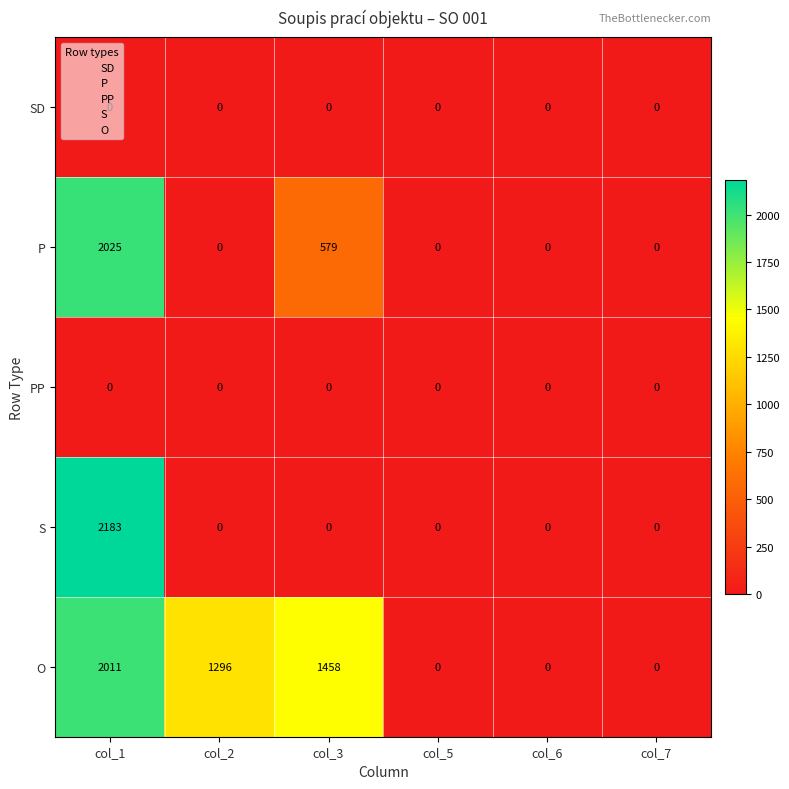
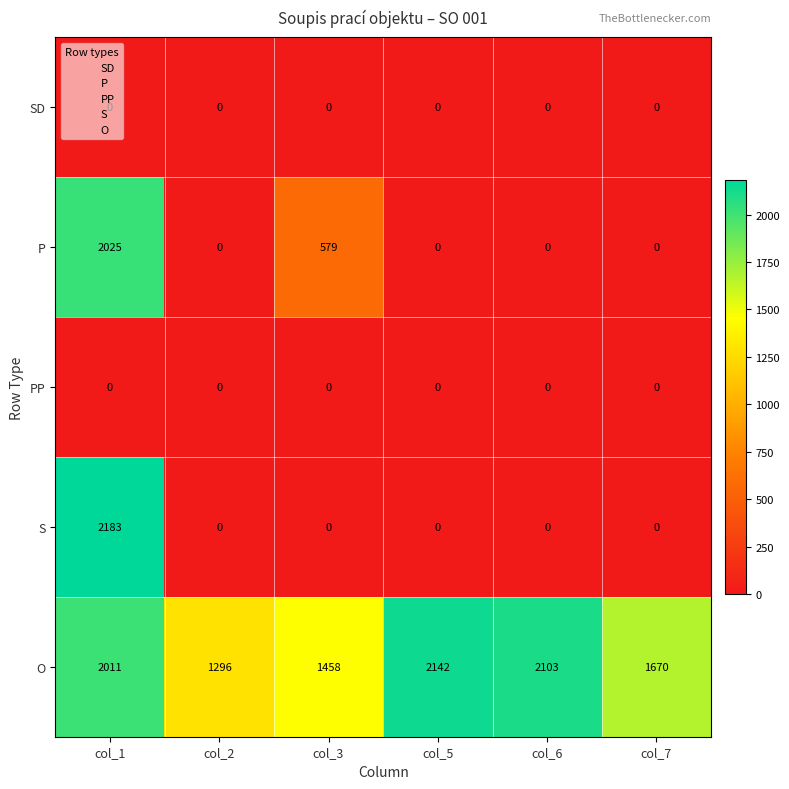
  {
    "SD": {
      "col_2": 0,
      "col_3": 0,
      "col_5": 0,
      "col_6": 0,
      "col_7": 0
    },
    "P": {
      "col_1": 2025,
      "col_2": 0,
      "col_3": 579,
      "col_5": 0,
      "col_6": 0,
      "col_7": 0
    },
    "PP": {
      "col_1": 0,
      "col_2": 0,
      "col_3": 0,
      "col_5": 0,
      "col_6": 0,
      "col_7": 0
    },
    "S": {
      "col_1": 2183,
      "col_2": 0,
      "col_3": 0,
      "col_5": 0,
      "col_6": 0,
      "col_7": 0
    },
    "O": {
      "col_1": 2011,
      "col_2": 1296,
      "col_3": 1458,
-     "col_5": 0,
-     "col_6": 0,
-     "col_7": 0
+     "col_5": 2142,
+     "col_6": 2103,
+     "col_7": 1670
    }
  }
